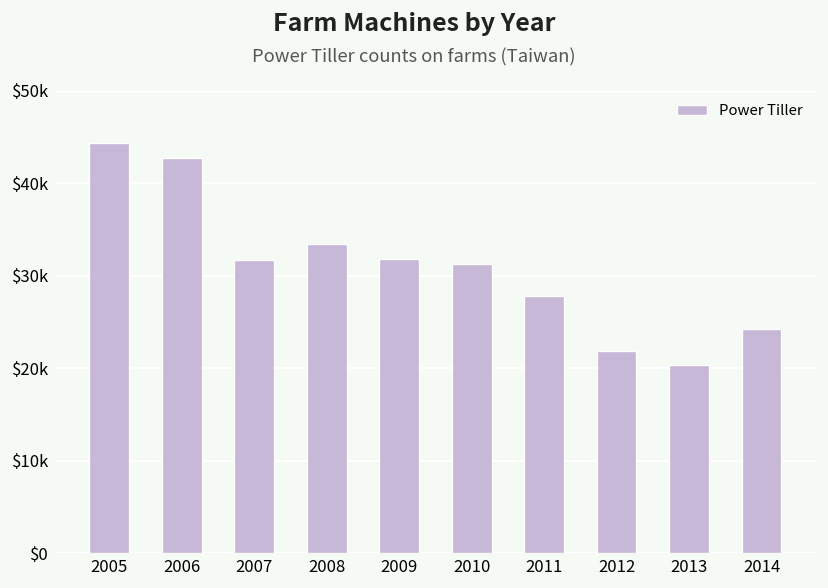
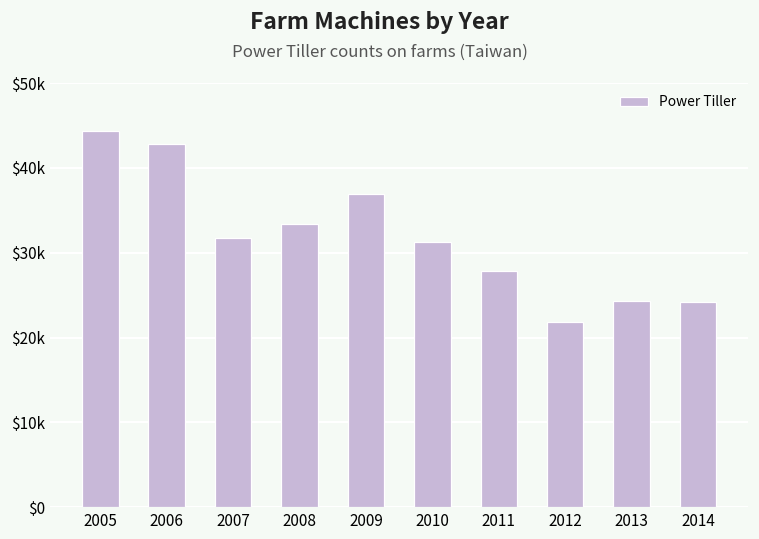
  {
    "2005": "$44000",
    "2006": "$43000",
    "2007": "$32000",
    "2008": "$33000",
-   "2009": "$32000",
+   "2009": "$37000",
    "2010": "$31000",
    "2011": "$28000",
    "2012": "$22000",
-   "2013": "$20000",
+   "2013": "$24000",
    "2014": "$24000"
  }
